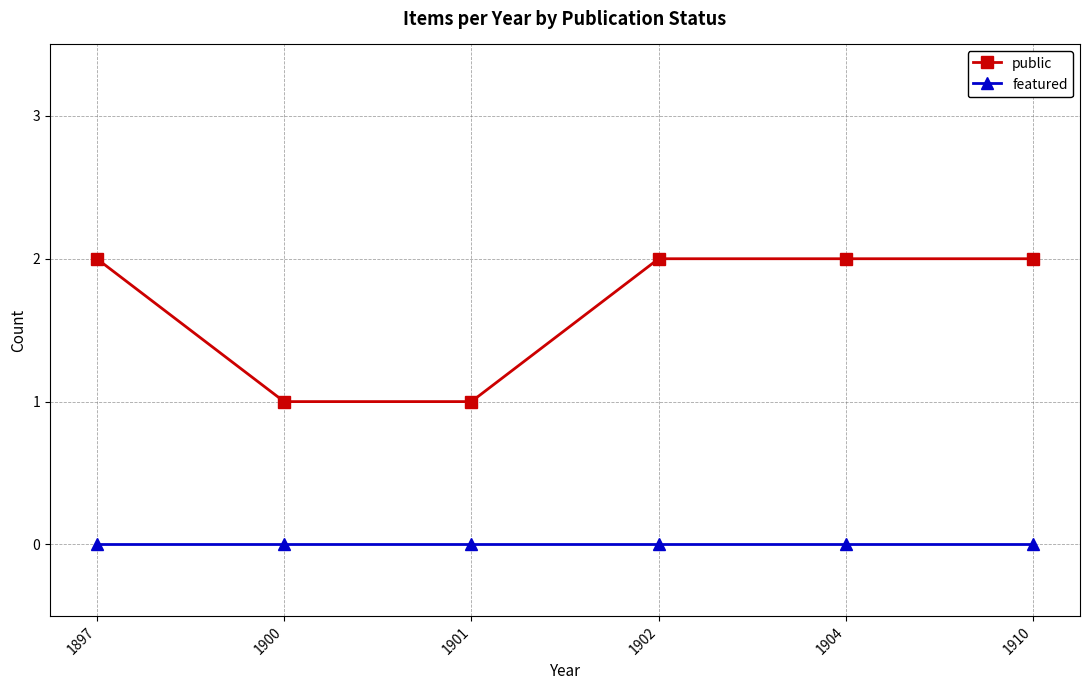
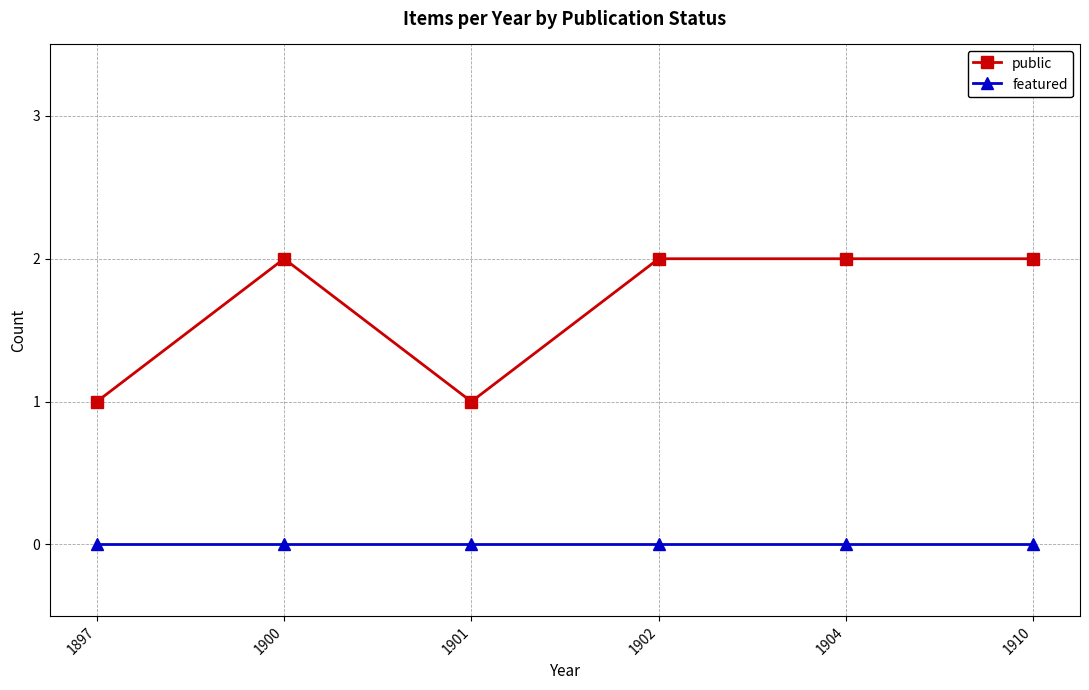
  {
    "public": {
-     "1897": 2,
-     "1900": 1,
+     "1897": 1,
+     "1900": 2,
      "1901": 1,
      "1902": 2,
      "1904": 2,
      "1910": 2
    },
    "featured": {
      "1897": 0,
      "1900": 0,
      "1901": 0,
      "1902": 0,
      "1904": 0,
      "1910": 0
    }
  }
